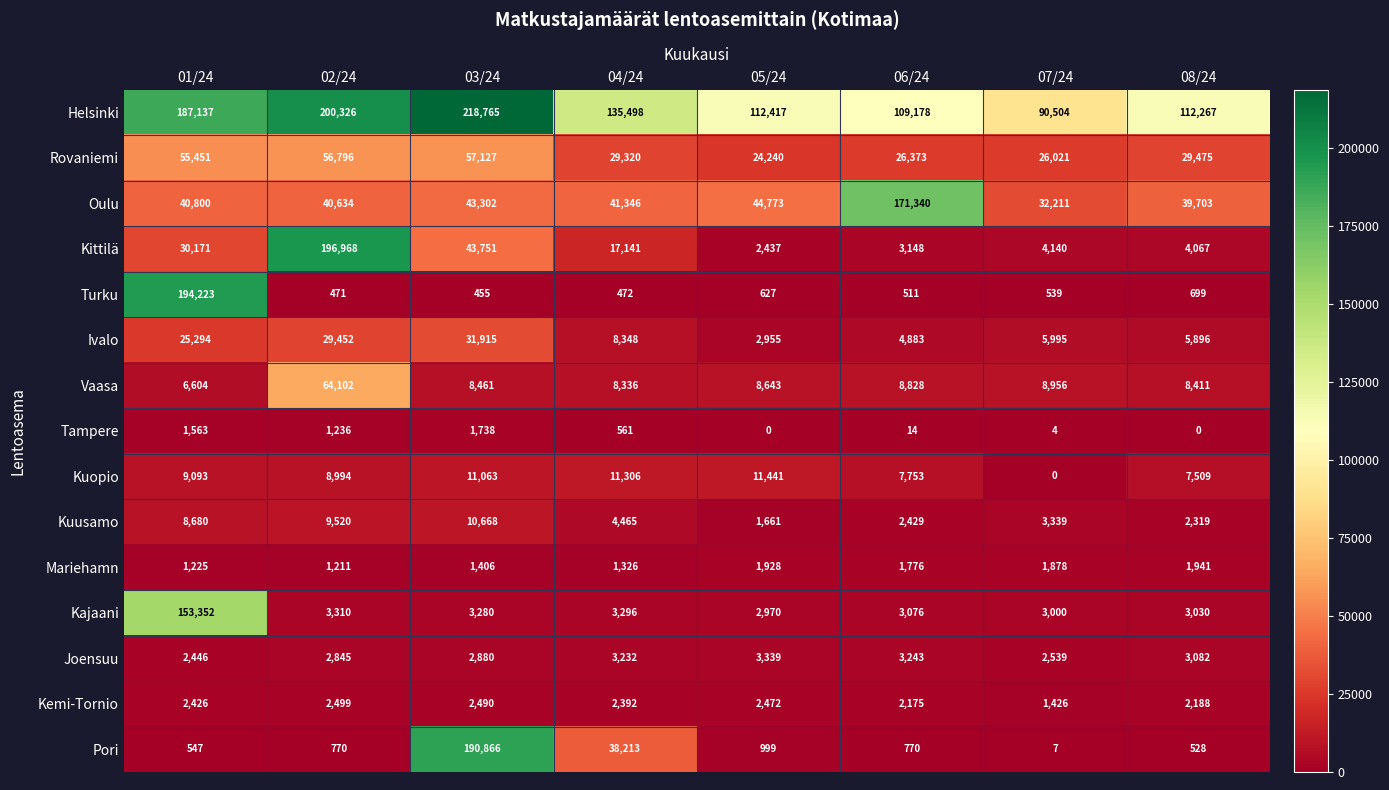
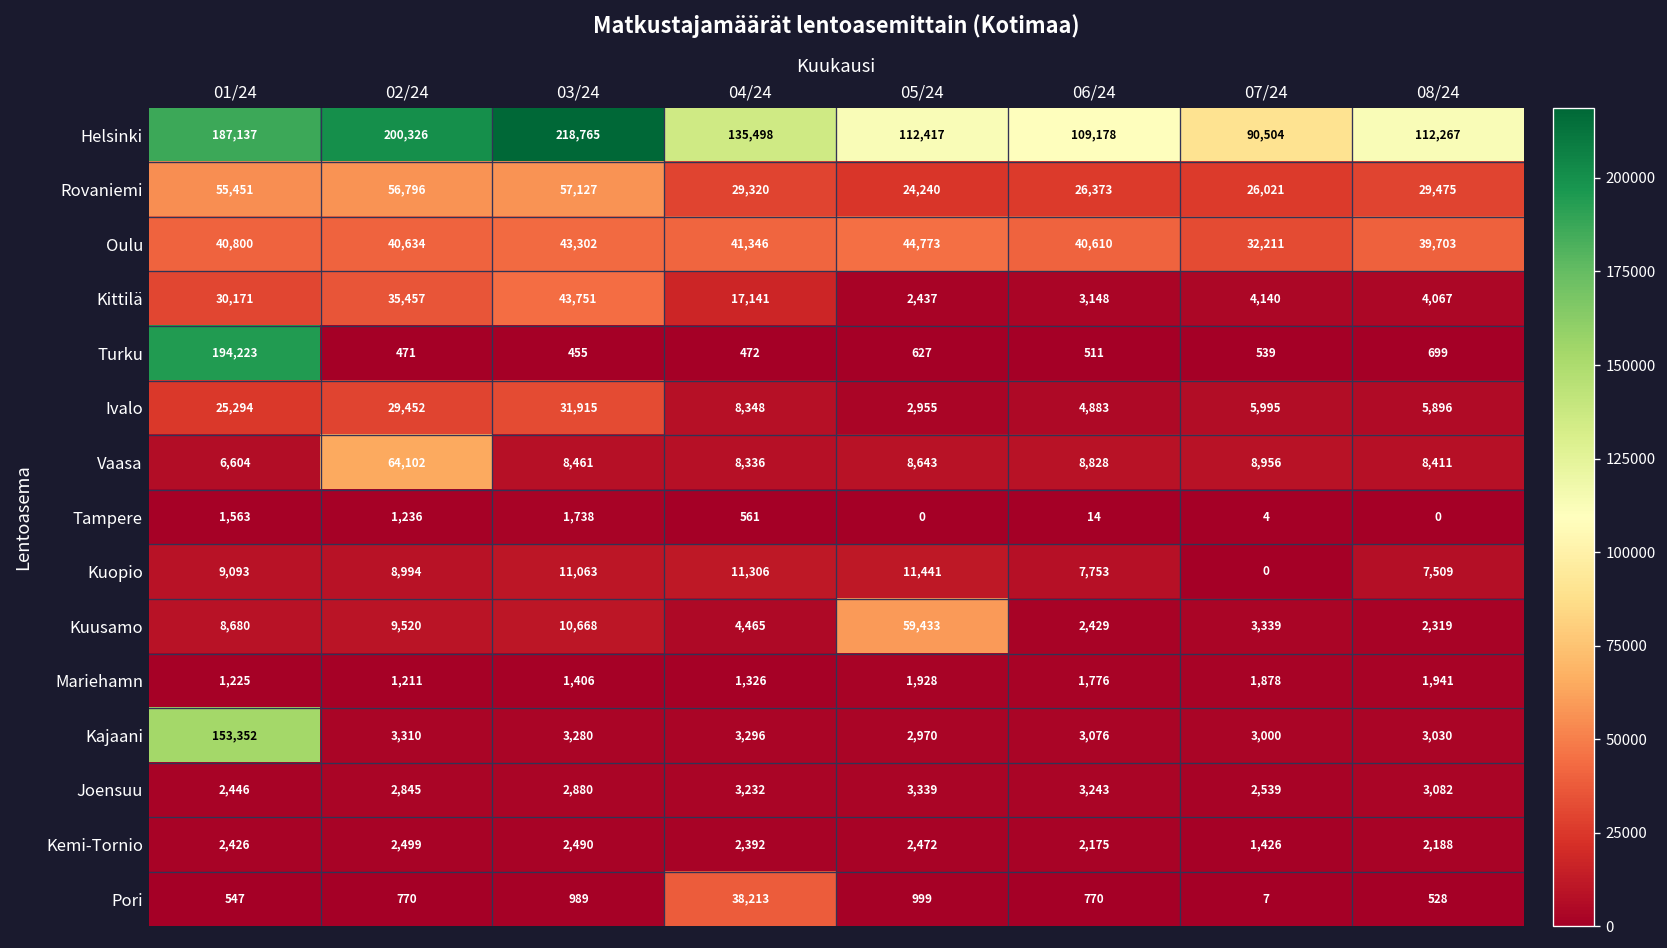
  {
    "Helsinki": {
      "01/24": "187,137",
      "02/24": "200,326",
      "03/24": "218,765",
      "04/24": "135,498",
      "05/24": "112,417",
      "06/24": "109,178",
      "07/24": "90,504",
      "08/24": "112,267"
    },
    "Rovaniemi": {
      "01/24": "55,451",
      "02/24": "56,796",
      "03/24": "57,127",
      "04/24": "29,320",
      "05/24": "24,240",
      "06/24": "26,373",
      "07/24": "26,021",
      "08/24": "29,475"
    },
    "Oulu": {
      "01/24": "40,800",
      "02/24": "40,634",
      "03/24": "43,302",
      "04/24": "41,346",
      "05/24": "44,773",
-     "06/24": "171,340",
+     "06/24": "40,610",
      "07/24": "32,211",
      "08/24": "39,703"
    },
    "Kittilä": {
      "01/24": "30,171",
-     "02/24": "196,968",
+     "02/24": "35,457",
      "03/24": "43,751",
      "04/24": "17,141",
      "05/24": "2,437",
      "06/24": "3,148",
      "07/24": "4,140",
      "08/24": "4,067"
    },
    "Turku": {
      "01/24": "194,223",
      "02/24": "471",
      "03/24": "455",
      "04/24": "472",
      "05/24": "627",
      "06/24": "511",
      "07/24": "539",
      "08/24": "699"
    },
    "Ivalo": {
      "01/24": "25,294",
      "02/24": "29,452",
      "03/24": "31,915",
      "04/24": "8,348",
      "05/24": "2,955",
      "06/24": "4,883",
      "07/24": "5,995",
      "08/24": "5,896"
    },
    "Vaasa": {
      "01/24": "6,604",
      "02/24": "64,102",
      "03/24": "8,461",
      "04/24": "8,336",
      "05/24": "8,643",
      "06/24": "8,828",
      "07/24": "8,956",
      "08/24": "8,411"
    },
    "Tampere": {
      "01/24": "1,563",
      "02/24": "1,236",
      "03/24": "1,738",
      "04/24": "561",
      "05/24": "0",
      "06/24": "14",
      "07/24": "4",
      "08/24": "0"
    },
    "Kuopio": {
      "01/24": "9,093",
      "02/24": "8,994",
      "03/24": "11,063",
      "04/24": "11,306",
      "05/24": "11,441",
      "06/24": "7,753",
      "07/24": "0",
      "08/24": "7,509"
    },
    "Kuusamo": {
      "01/24": "8,680",
      "02/24": "9,520",
      "03/24": "10,668",
      "04/24": "4,465",
-     "05/24": "1,661",
+     "05/24": "59,433",
      "06/24": "2,429",
      "07/24": "3,339",
      "08/24": "2,319"
    },
    "Mariehamn": {
      "01/24": "1,225",
      "02/24": "1,211",
      "03/24": "1,406",
      "04/24": "1,326",
      "05/24": "1,928",
      "06/24": "1,776",
      "07/24": "1,878",
      "08/24": "1,941"
    },
    "Kajaani": {
      "01/24": "153,352",
      "02/24": "3,310",
      "03/24": "3,280",
      "04/24": "3,296",
      "05/24": "2,970",
      "06/24": "3,076",
      "07/24": "3,000",
      "08/24": "3,030"
    },
    "Joensuu": {
      "01/24": "2,446",
      "02/24": "2,845",
      "03/24": "2,880",
      "04/24": "3,232",
      "05/24": "3,339",
      "06/24": "3,243",
      "07/24": "2,539",
      "08/24": "3,082"
    },
    "Kemi-Tornio": {
      "01/24": "2,426",
      "02/24": "2,499",
      "03/24": "2,490",
      "04/24": "2,392",
      "05/24": "2,472",
      "06/24": "2,175",
      "07/24": "1,426",
      "08/24": "2,188"
    },
    "Pori": {
      "01/24": "547",
      "02/24": "770",
-     "03/24": "190,866",
+     "03/24": "989",
      "04/24": "38,213",
      "05/24": "999",
      "06/24": "770",
      "07/24": "7",
      "08/24": "528"
    }
  }
